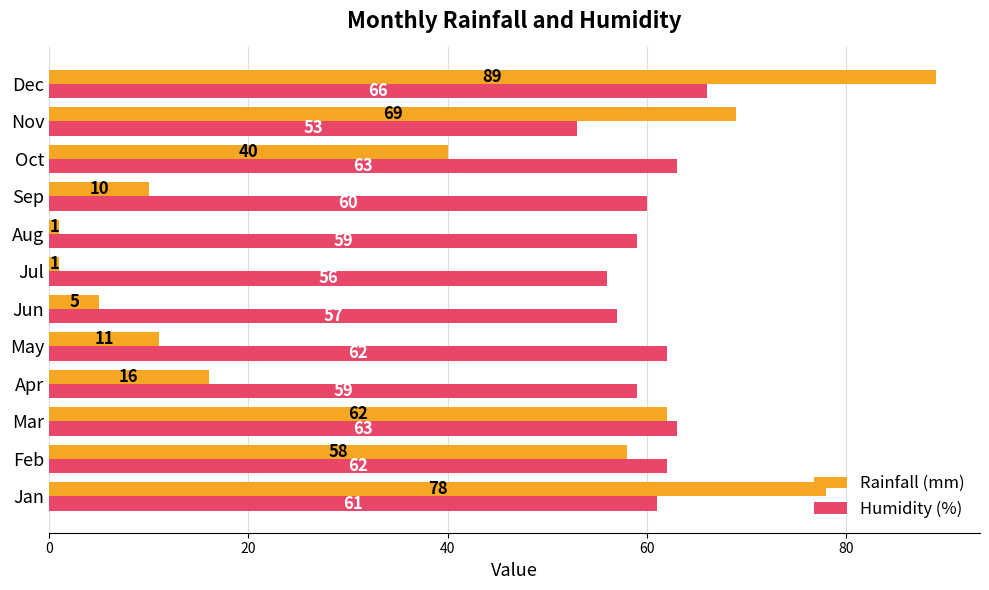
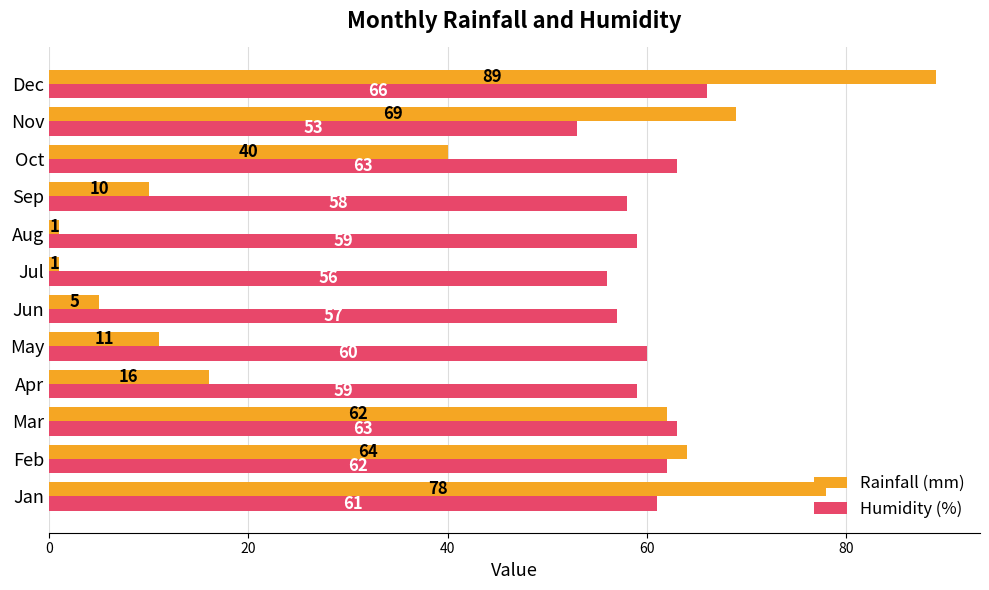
  {
    "Rainfall (mm)": {
      "Dec": 89,
      "Nov": 69,
      "Oct": 40,
      "Sep": 10,
      "Aug": 1,
      "Jul": 1,
      "Jun": 5,
      "May": 11,
      "Apr": 16,
-     "Feb": 58,
+     "Feb": 64,
      "Jan": 78
    },
    "Humidity (%)": {
      "Dec": 66,
      "Nov": 53,
      "Oct": 63,
-     "Sep": 60,
+     "Sep": 58,
      "Aug": 59,
      "Jul": 56,
      "Jun": 57,
-     "May": 62,
+     "May": 60,
      "Apr": 59,
      "Feb": 62,
      "Jan": 61
    }
  }
